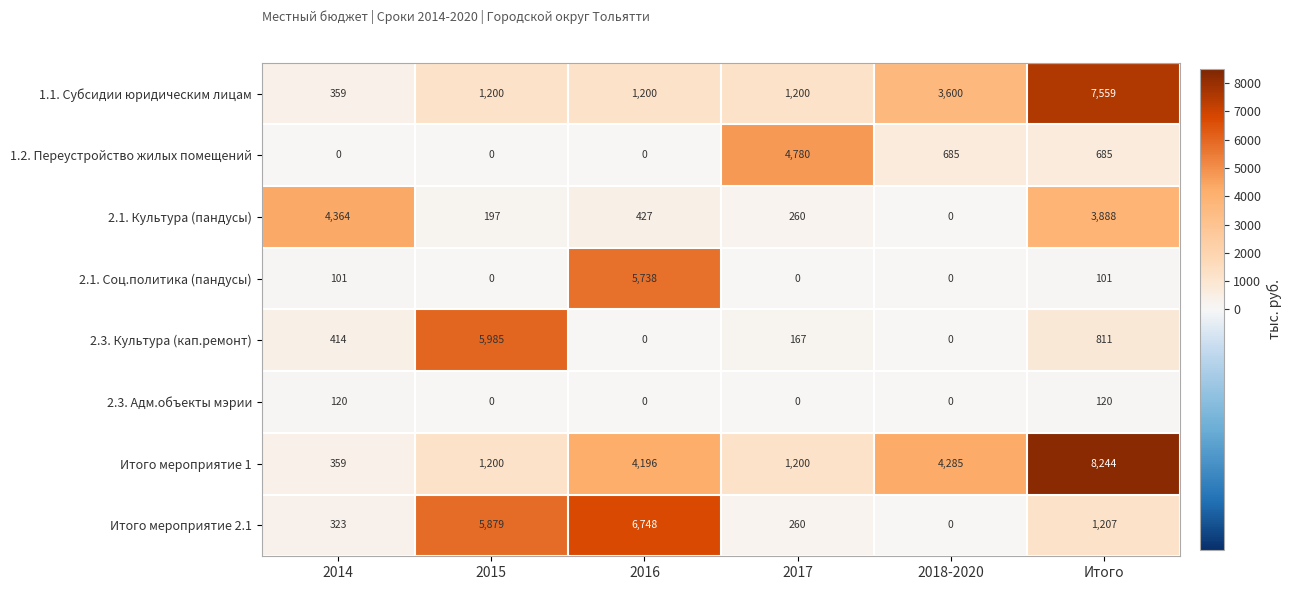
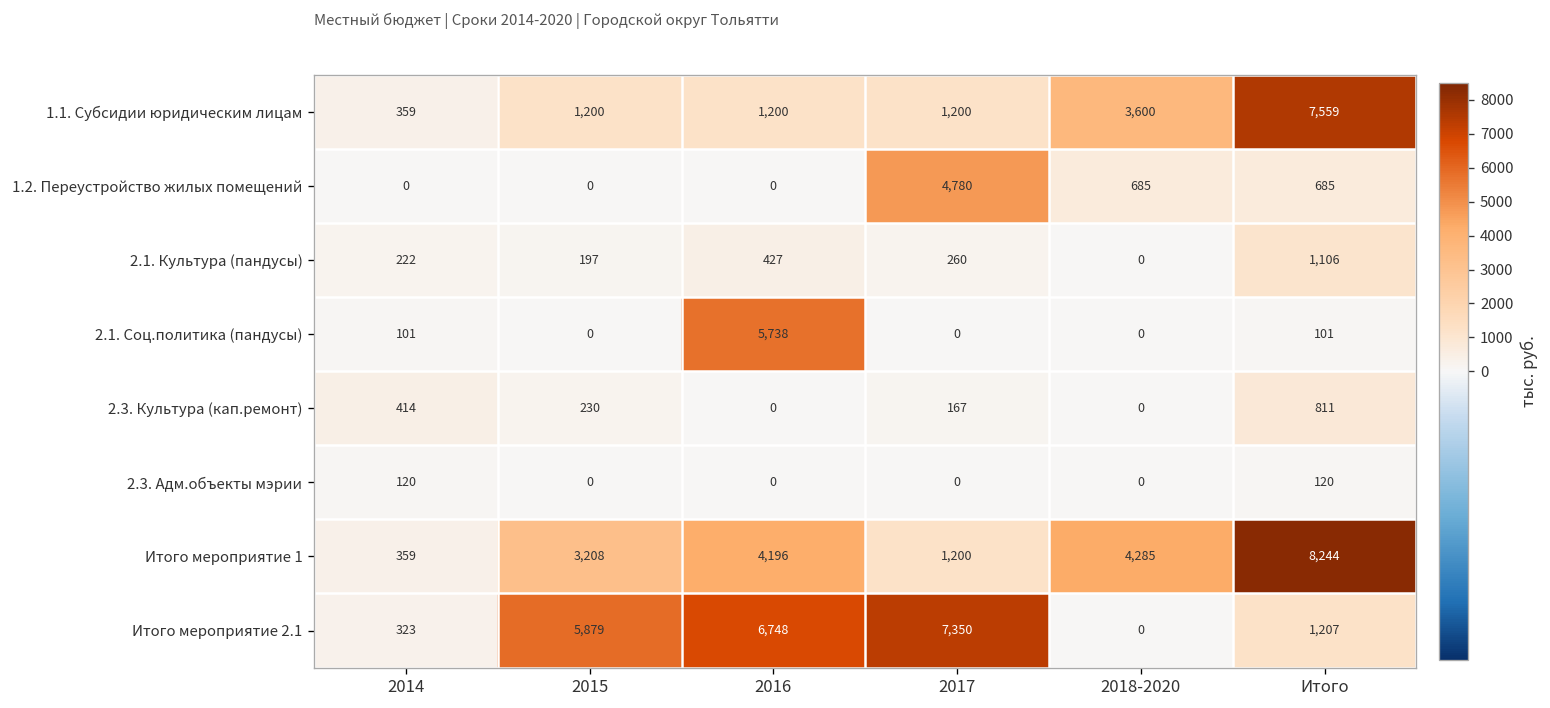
  {
    "1.1. Субсидии юридическим лицам": {
      "2014": "359",
      "2015": "1,200",
      "2016": "1,200",
      "2017": "1,200",
      "2018-2020": "3,600",
      "Итого": "7,559"
    },
    "1.2. Переустройство жилых помещений": {
      "2014": "0",
      "2015": "0",
      "2016": "0",
      "2017": "4,780",
      "2018-2020": "685",
      "Итого": "685"
    },
    "2.1. Культура (пандусы)": {
-     "2014": "4,364",
+     "2014": "222",
      "2015": "197",
      "2016": "427",
      "2017": "260",
      "2018-2020": "0",
-     "Итого": "3,888"
+     "Итого": "1,106"
    },
    "2.1. Соц.политика (пандусы)": {
      "2014": "101",
      "2015": "0",
      "2016": "5,738",
      "2017": "0",
      "2018-2020": "0",
      "Итого": "101"
    },
    "2.3. Культура (кап.ремонт)": {
      "2014": "414",
-     "2015": "5,985",
+     "2015": "230",
      "2016": "0",
      "2017": "167",
      "2018-2020": "0",
      "Итого": "811"
    },
    "2.3. Адм.объекты мэрии": {
      "2014": "120",
      "2015": "0",
      "2016": "0",
      "2017": "0",
      "2018-2020": "0",
      "Итого": "120"
    },
    "Итого мероприятие 1": {
      "2014": "359",
-     "2015": "1,200",
+     "2015": "3,208",
      "2016": "4,196",
      "2017": "1,200",
      "2018-2020": "4,285",
      "Итого": "8,244"
    },
    "Итого мероприятие 2.1": {
      "2014": "323",
      "2015": "5,879",
      "2016": "6,748",
-     "2017": "260",
+     "2017": "7,350",
      "2018-2020": "0",
      "Итого": "1,207"
    }
  }
